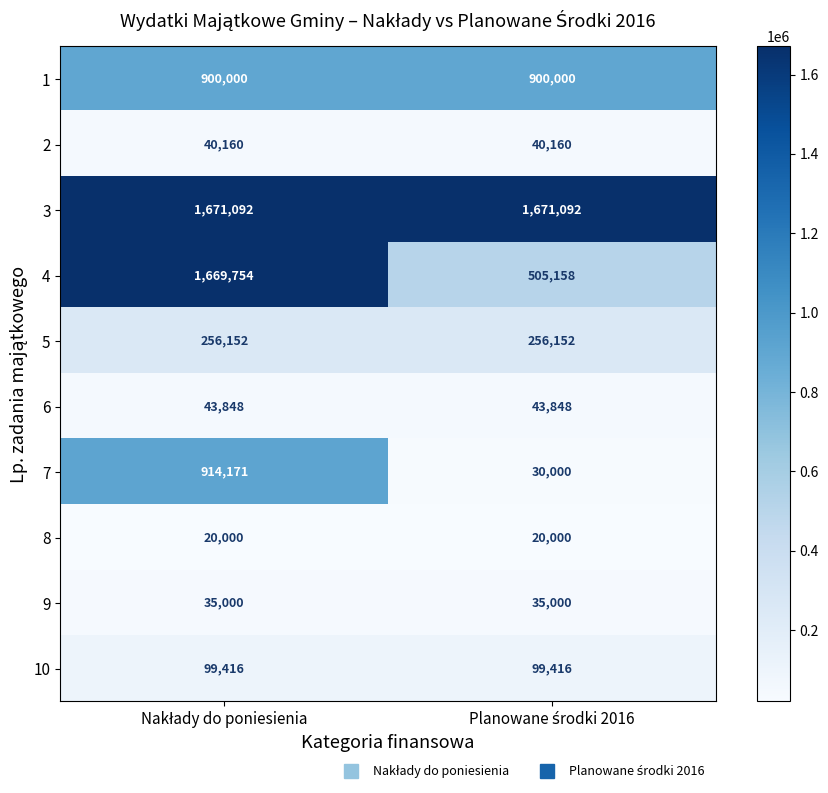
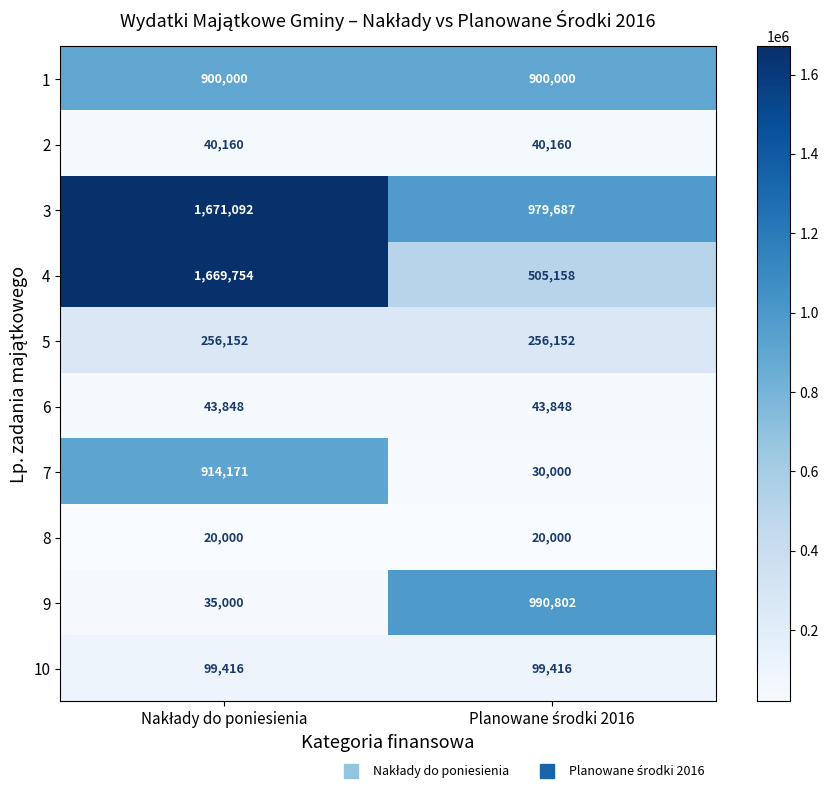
  {
    "1": {
      "Nakłady do poniesienia": "900,000",
      "Planowane środki 2016": "900,000"
    },
    "2": {
      "Nakłady do poniesienia": "40,160",
      "Planowane środki 2016": "40,160"
    },
    "3": {
      "Nakłady do poniesienia": "1,671,092",
-     "Planowane środki 2016": "1,671,092"
+     "Planowane środki 2016": "979,687"
    },
    "4": {
      "Nakłady do poniesienia": "1,669,754",
      "Planowane środki 2016": "505,158"
    },
    "5": {
      "Nakłady do poniesienia": "256,152",
      "Planowane środki 2016": "256,152"
    },
    "6": {
      "Nakłady do poniesienia": "43,848",
      "Planowane środki 2016": "43,848"
    },
    "7": {
      "Nakłady do poniesienia": "914,171",
      "Planowane środki 2016": "30,000"
    },
    "8": {
      "Nakłady do poniesienia": "20,000",
      "Planowane środki 2016": "20,000"
    },
    "9": {
      "Nakłady do poniesienia": "35,000",
-     "Planowane środki 2016": "35,000"
+     "Planowane środki 2016": "990,802"
    },
    "10": {
      "Nakłady do poniesienia": "99,416",
      "Planowane środki 2016": "99,416"
    }
  }
